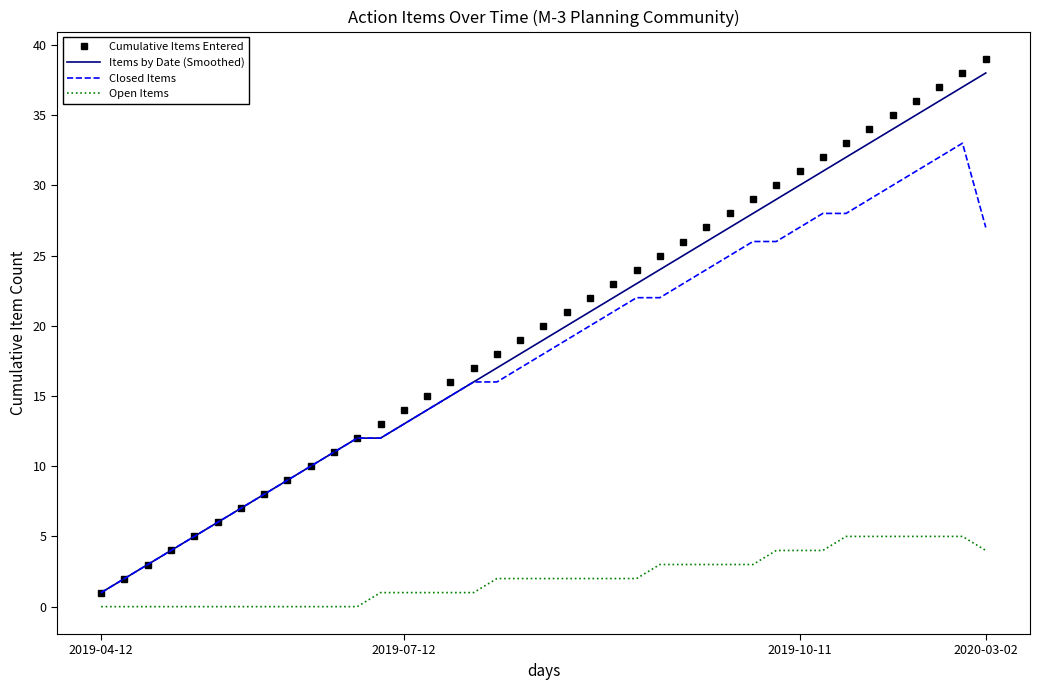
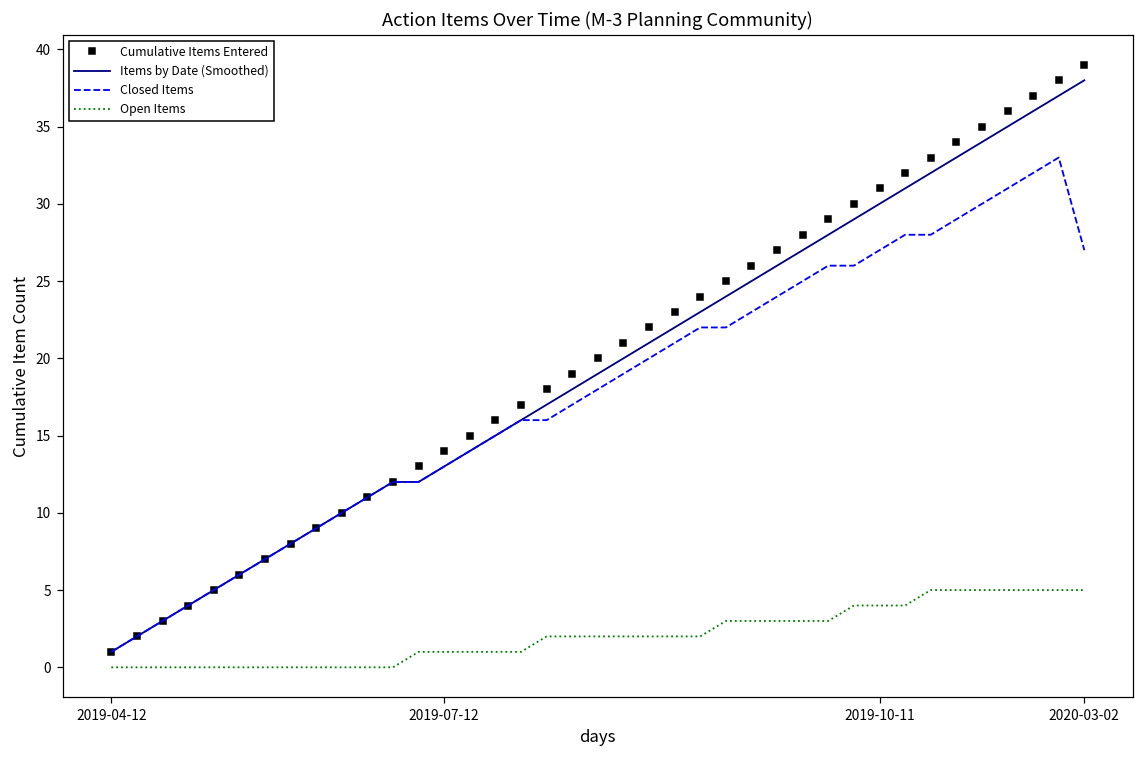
  {
    "Cumulative Items Entered": {
      "2020-03-02": 39
    },
    "Items by Date (Smoothed)": {
      "2020-03-02": 38
    },
    "Closed Items": {
      "2020-03-02": 27
    },
    "Open Items": {
-     "2020-03-02": 4
+     "2020-03-02": 5
    }
  }
